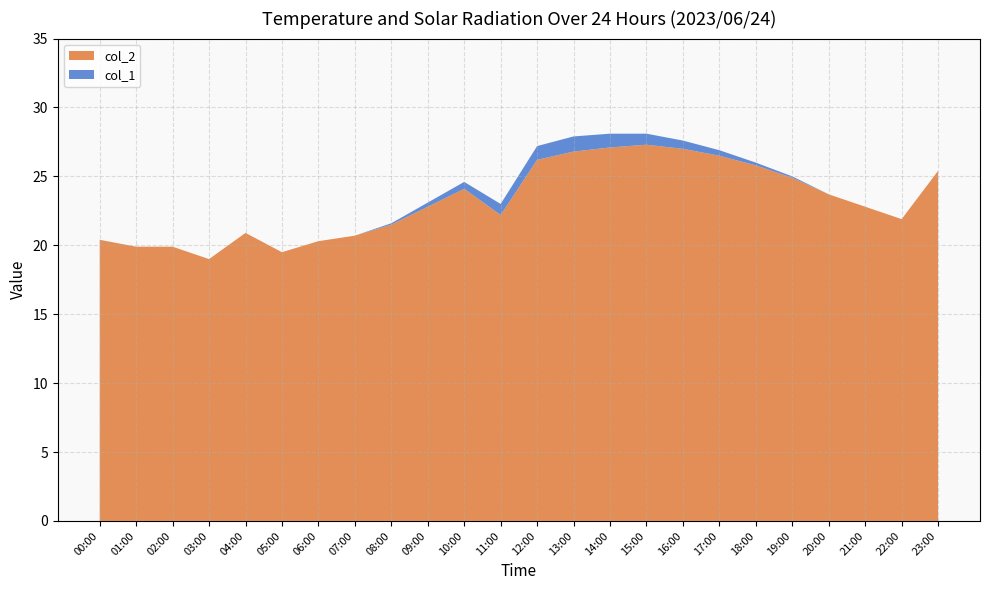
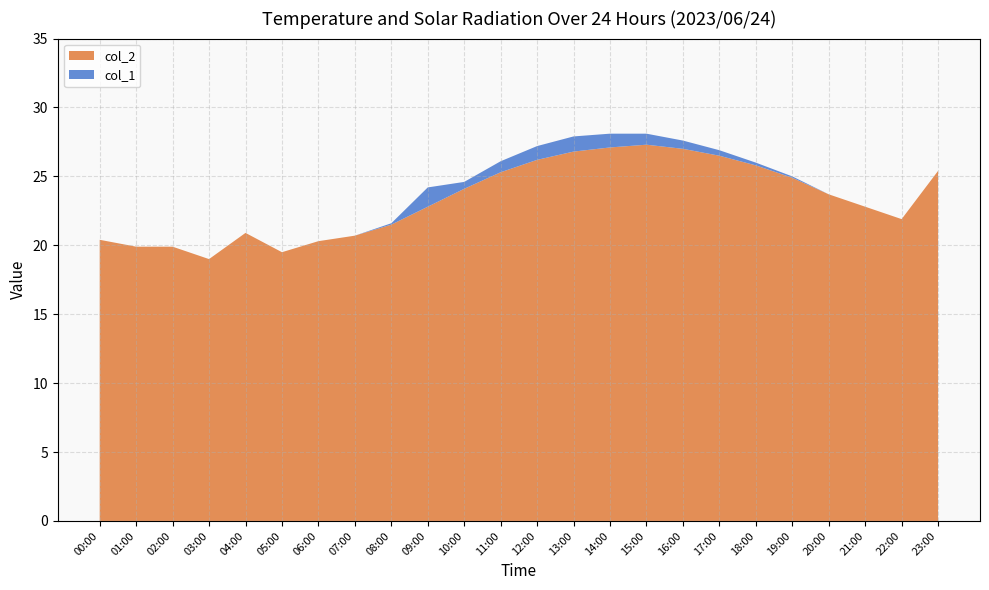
  {
    "col_2": {
      "09:00": 22.8,
      "10:00": 24.1,
-     "11:00": 22.2,
+     "11:00": 25.3,
      "12:00": 26.2,
      "13:00": 26.8,
      "14:00": 27.1,
      "15:00": 27.3,
      "16:00": 27.0,
      "17:00": 26.5,
      "18:00": 25.8
    },
    "col_1": {
-     "09:00": 0.3,
+     "09:00": 1.4,
      "10:00": 0.5,
      "11:00": 0.8,
      "12:00": 1.0,
      "13:00": 1.1,
      "14:00": 1.0,
      "15:00": 0.8,
      "16:00": 0.6,
      "17:00": 0.4,
      "18:00": 0.2
    }
  }
